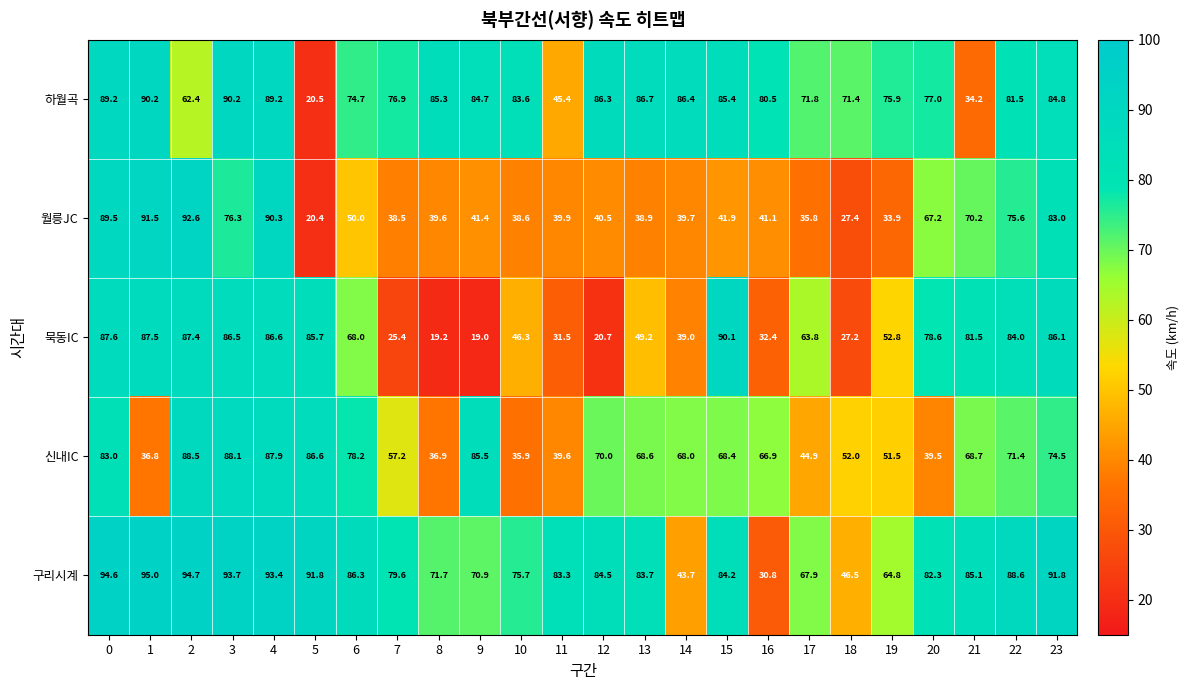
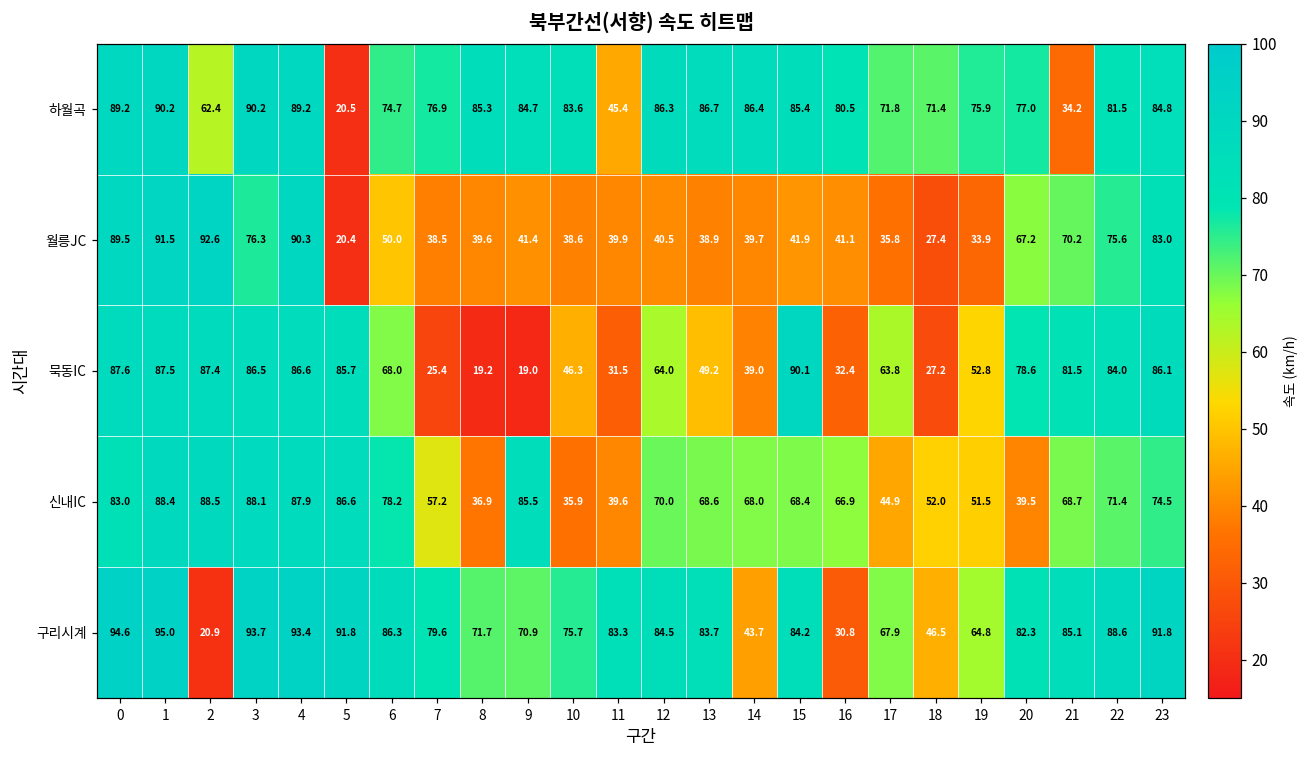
  {
    "하월곡": {
      "0": 89.2,
      "1": 90.2,
      "2": 62.4,
      "3": 90.2,
      "4": 89.2,
      "5": 20.5,
      "6": 74.7,
      "7": 76.9,
      "8": 85.3,
      "9": 84.7,
      "10": 83.6,
      "11": 45.4,
      "12": 86.3,
      "13": 86.7,
      "14": 86.4,
      "15": 85.4,
      "16": 80.5,
      "17": 71.8,
      "18": 71.4,
      "19": 75.9,
      "20": 77.0,
      "21": 34.2,
      "22": 81.5,
      "23": 84.8
    },
    "월릉JC": {
      "0": 89.5,
      "1": 91.5,
      "2": 92.6,
      "3": 76.3,
      "4": 90.3,
      "5": 20.4,
      "6": 50.0,
      "7": 38.5,
      "8": 39.6,
      "9": 41.4,
      "10": 38.6,
      "11": 39.9,
      "12": 40.5,
      "13": 38.9,
      "14": 39.7,
      "15": 41.9,
      "16": 41.1,
      "17": 35.8,
      "18": 27.4,
      "19": 33.9,
      "20": 67.2,
      "21": 70.2,
      "22": 75.6,
      "23": 83.0
    },
    "묵동IC": {
      "0": 87.6,
      "1": 87.5,
      "2": 87.4,
      "3": 86.5,
      "4": 86.6,
      "5": 85.7,
      "6": 68.0,
      "7": 25.4,
      "8": 19.2,
      "9": 19.0,
      "10": 46.3,
      "11": 31.5,
-     "12": 20.7,
+     "12": 64.0,
      "13": 49.2,
      "14": 39.0,
      "15": 90.1,
      "16": 32.4,
      "17": 63.8,
      "18": 27.2,
      "19": 52.8,
      "20": 78.6,
      "21": 81.5,
      "22": 84.0,
      "23": 86.1
    },
    "신내IC": {
      "0": 83.0,
-     "1": 36.8,
+     "1": 88.4,
      "2": 88.5,
      "3": 88.1,
      "4": 87.9,
      "5": 86.6,
      "6": 78.2,
      "7": 57.2,
      "8": 36.9,
      "9": 85.5,
      "10": 35.9,
      "11": 39.6,
      "12": 70.0,
      "13": 68.6,
      "14": 68.0,
      "15": 68.4,
      "16": 66.9,
      "17": 44.9,
      "18": 52.0,
      "19": 51.5,
      "20": 39.5,
      "21": 68.7,
      "22": 71.4,
      "23": 74.5
    },
    "구리시계": {
      "0": 94.6,
      "1": 95.0,
-     "2": 94.7,
+     "2": 20.9,
      "3": 93.7,
      "4": 93.4,
      "5": 91.8,
      "6": 86.3,
      "7": 79.6,
      "8": 71.7,
      "9": 70.9,
      "10": 75.7,
      "11": 83.3,
      "12": 84.5,
      "13": 83.7,
      "14": 43.7,
      "15": 84.2,
      "16": 30.8,
      "17": 67.9,
      "18": 46.5,
      "19": 64.8,
      "20": 82.3,
      "21": 85.1,
      "22": 88.6,
      "23": 91.8
    }
  }
